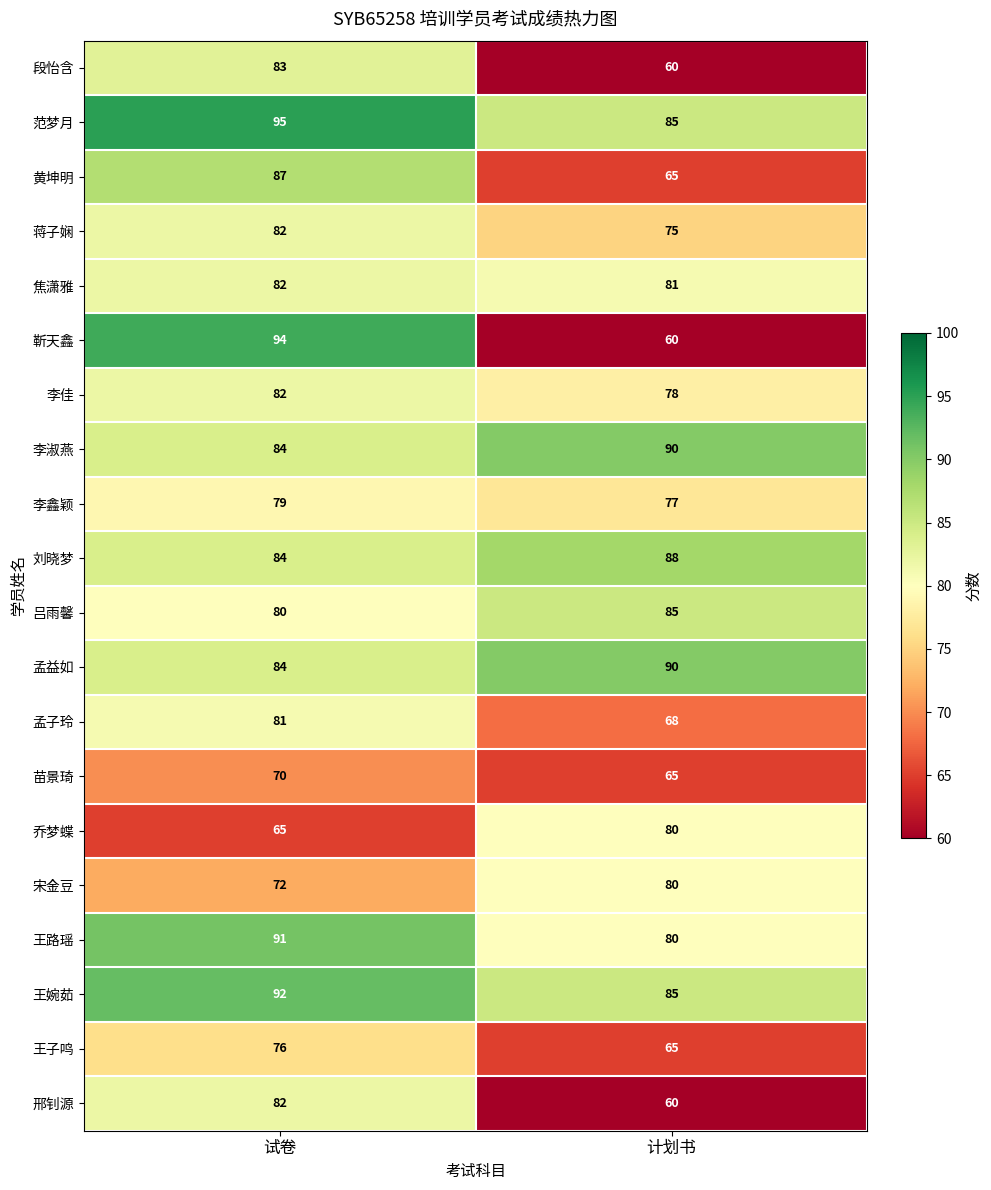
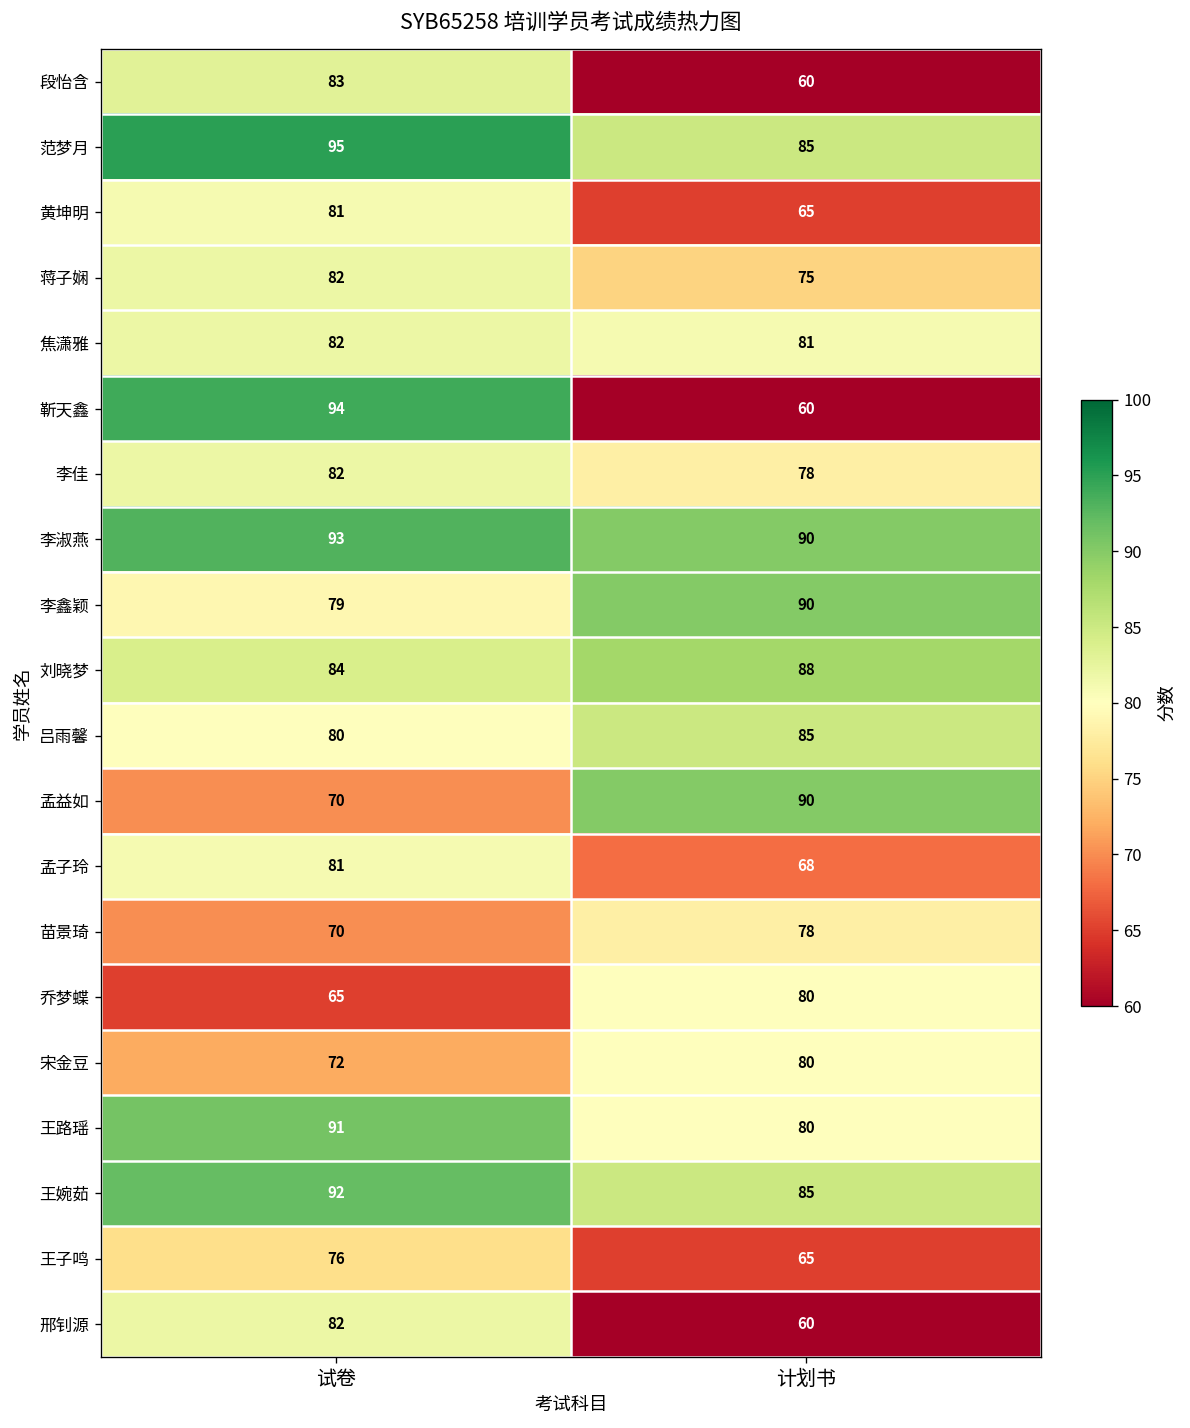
  {
    "段怡含": {
      "试卷": 83,
      "计划书": 60
    },
    "范梦月": {
      "试卷": 95,
      "计划书": 85
    },
    "黄坤明": {
-     "试卷": 87,
+     "试卷": 81,
      "计划书": 65
    },
    "蒋子娴": {
      "试卷": 82,
      "计划书": 75
    },
    "焦潇雅": {
      "试卷": 82,
      "计划书": 81
    },
    "靳天鑫": {
      "试卷": 94,
      "计划书": 60
    },
    "李佳": {
      "试卷": 82,
      "计划书": 78
    },
    "李淑燕": {
-     "试卷": 84,
+     "试卷": 93,
      "计划书": 90
    },
    "李鑫颖": {
      "试卷": 79,
-     "计划书": 77
+     "计划书": 90
    },
    "刘晓梦": {
      "试卷": 84,
      "计划书": 88
    },
    "吕雨馨": {
      "试卷": 80,
      "计划书": 85
    },
    "孟益如": {
-     "试卷": 84,
+     "试卷": 70,
      "计划书": 90
    },
    "孟子玲": {
      "试卷": 81,
      "计划书": 68
    },
    "苗景琦": {
      "试卷": 70,
-     "计划书": 65
+     "计划书": 78
    },
    "乔梦蝶": {
      "试卷": 65,
      "计划书": 80
    },
    "宋金豆": {
      "试卷": 72,
      "计划书": 80
    },
    "王路瑶": {
      "试卷": 91,
      "计划书": 80
    },
    "王婉茹": {
      "试卷": 92,
      "计划书": 85
    },
    "王子鸣": {
      "试卷": 76,
      "计划书": 65
    },
    "邢钊源": {
      "试卷": 82,
      "计划书": 60
    }
  }
